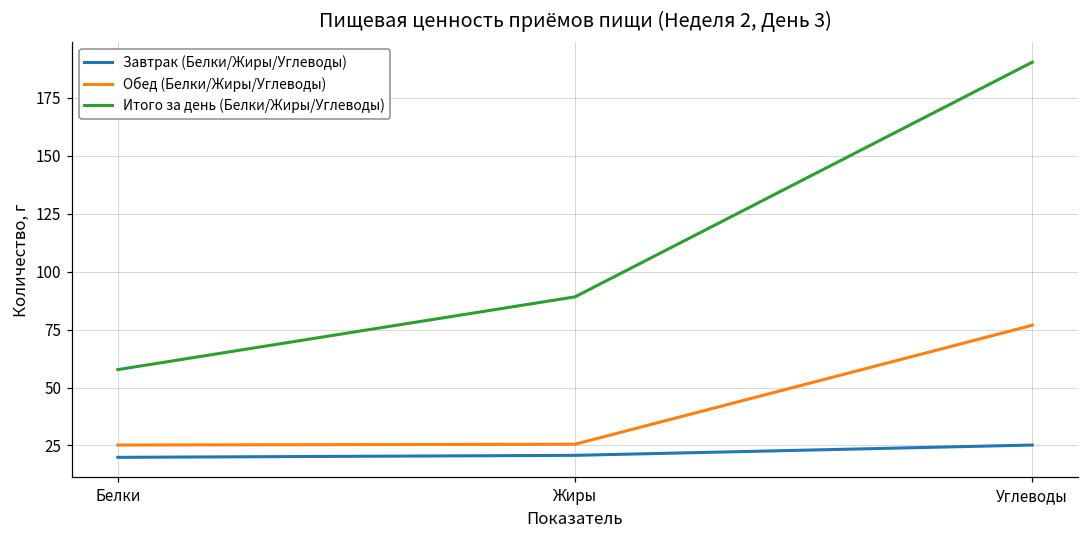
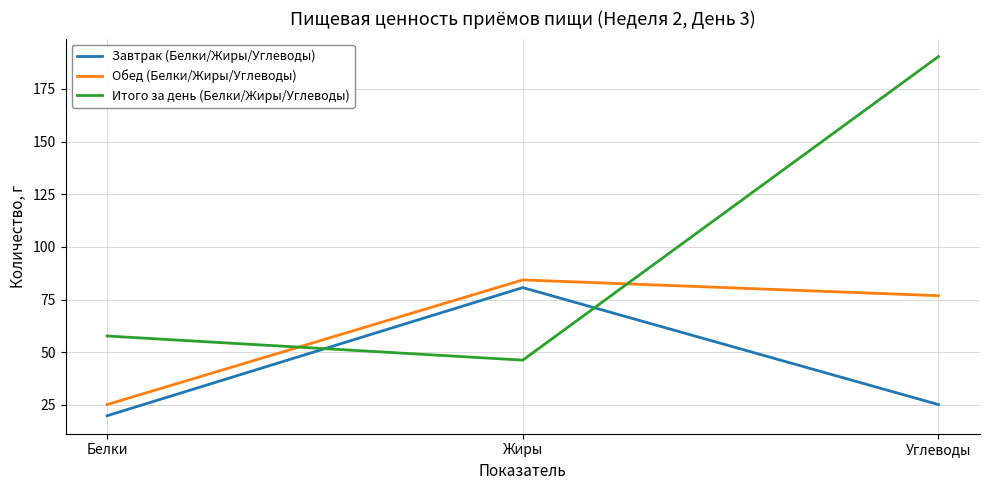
  {
    "Завтрак (Белки/Жиры/Углеводы)": {
      "Белки": 20,
-     "Жиры": 21,
+     "Жиры": 81,
      "Углеводы": 25
    },
    "Обед (Белки/Жиры/Углеводы)": {
      "Белки": 25,
-     "Жиры": 26,
+     "Жиры": 84,
      "Углеводы": 77
    },
    "Итого за день (Белки/Жиры/Углеводы)": {
      "Белки": 58,
-     "Жиры": 89,
+     "Жиры": 46,
      "Углеводы": 190
    }
  }
